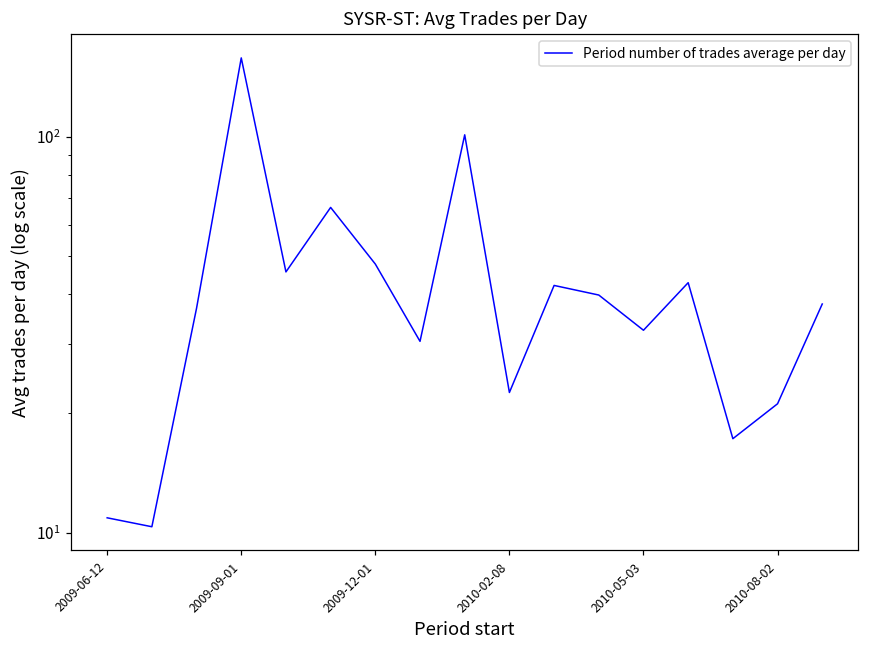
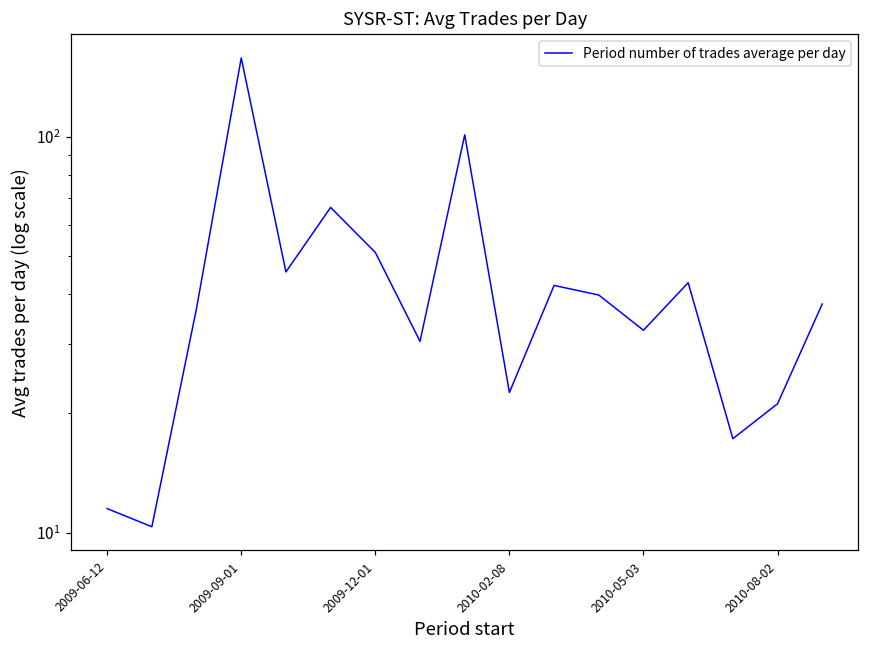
  {
-   "2009-06-12": 10.9,
+   "2009-06-12": 11.5,
    "2009-09-01": 160,
-   "2009-12-01": 48,
+   "2009-12-01": 51,
    "2010-02-08": 23,
    "2010-05-03": 32,
    "2010-08-02": 21
  }
